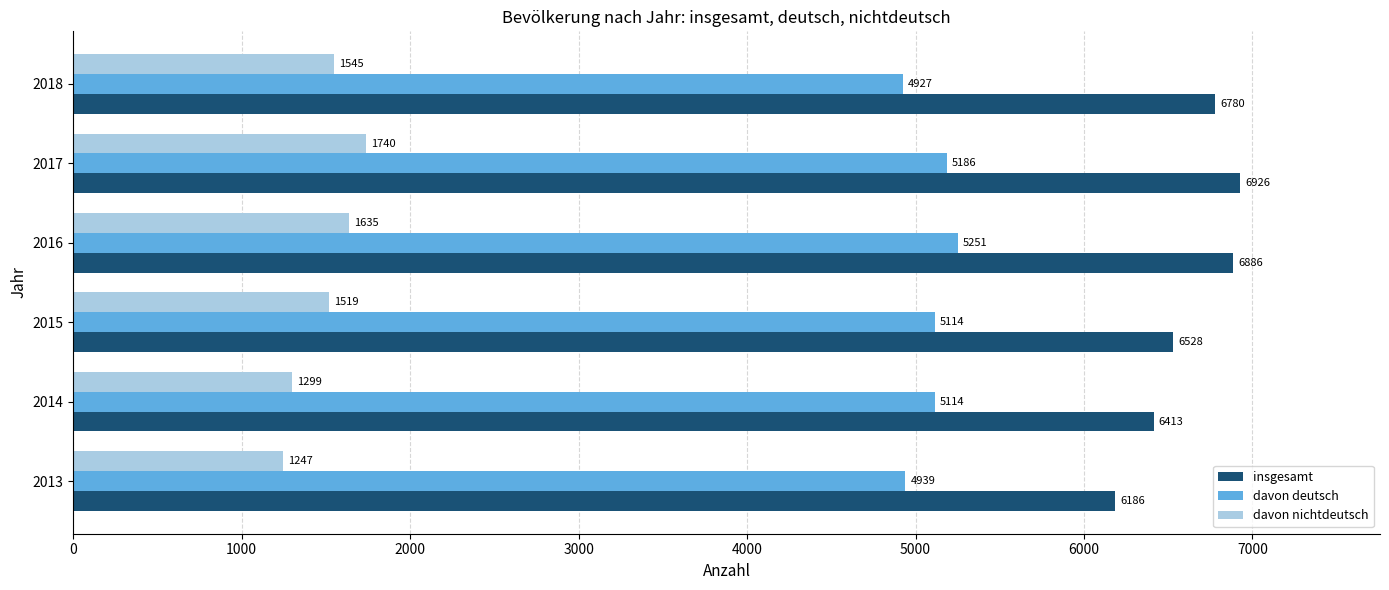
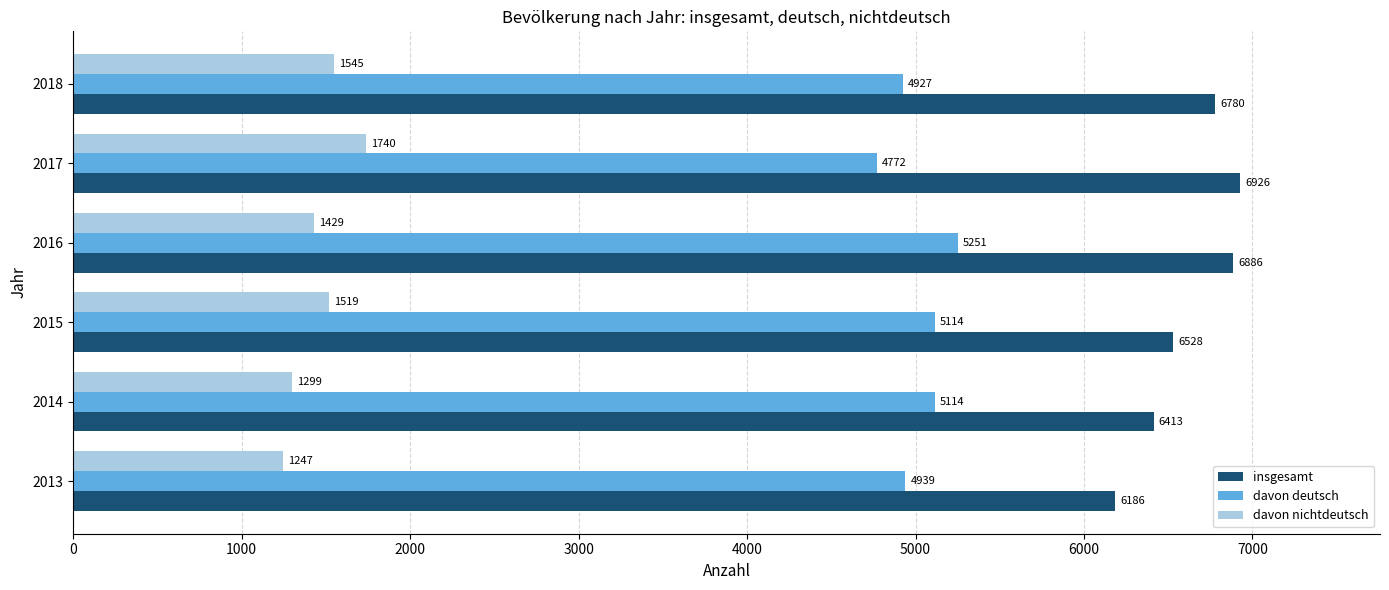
  {
    "insgesamt": {
      "2018": 6780,
      "2017": 6926,
      "2016": 6886,
      "2015": 6528,
      "2014": 6413,
      "2013": 6186
    },
    "davon deutsch": {
      "2018": 4927,
-     "2017": 5186,
+     "2017": 4772,
      "2016": 5251,
      "2015": 5114,
      "2014": 5114,
      "2013": 4939
    },
    "davon nichtdeutsch": {
      "2018": 1545,
      "2017": 1740,
-     "2016": 1635,
+     "2016": 1429,
      "2015": 1519,
      "2014": 1299,
      "2013": 1247
    }
  }
